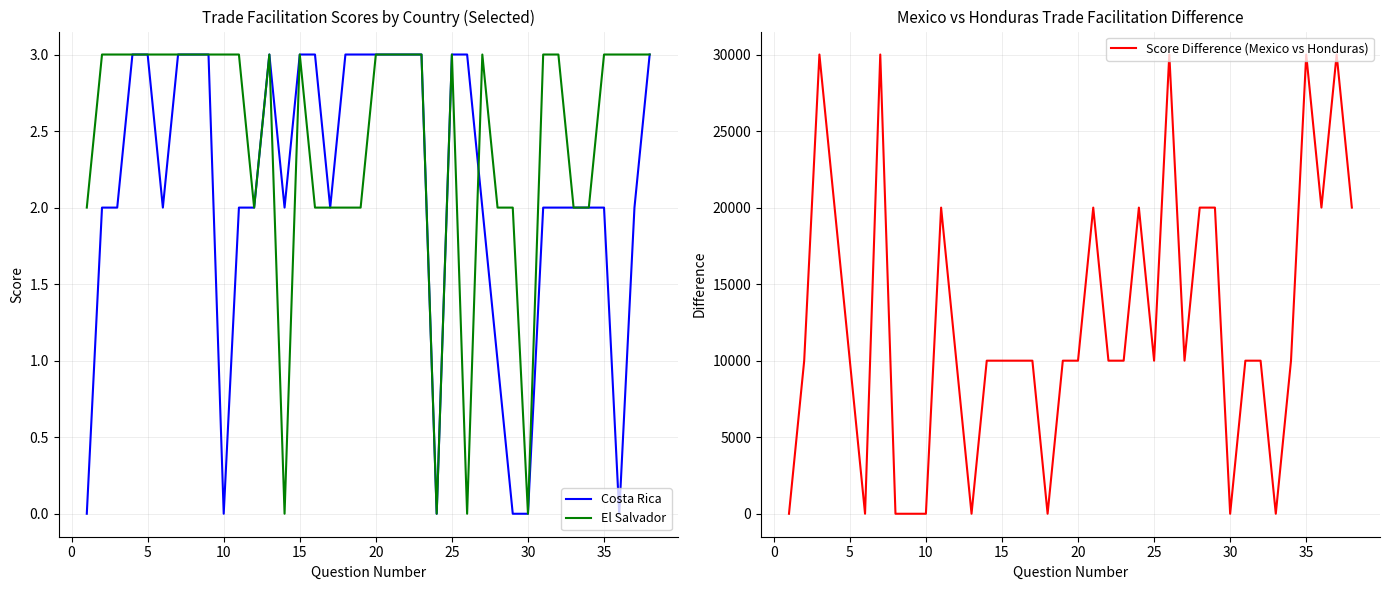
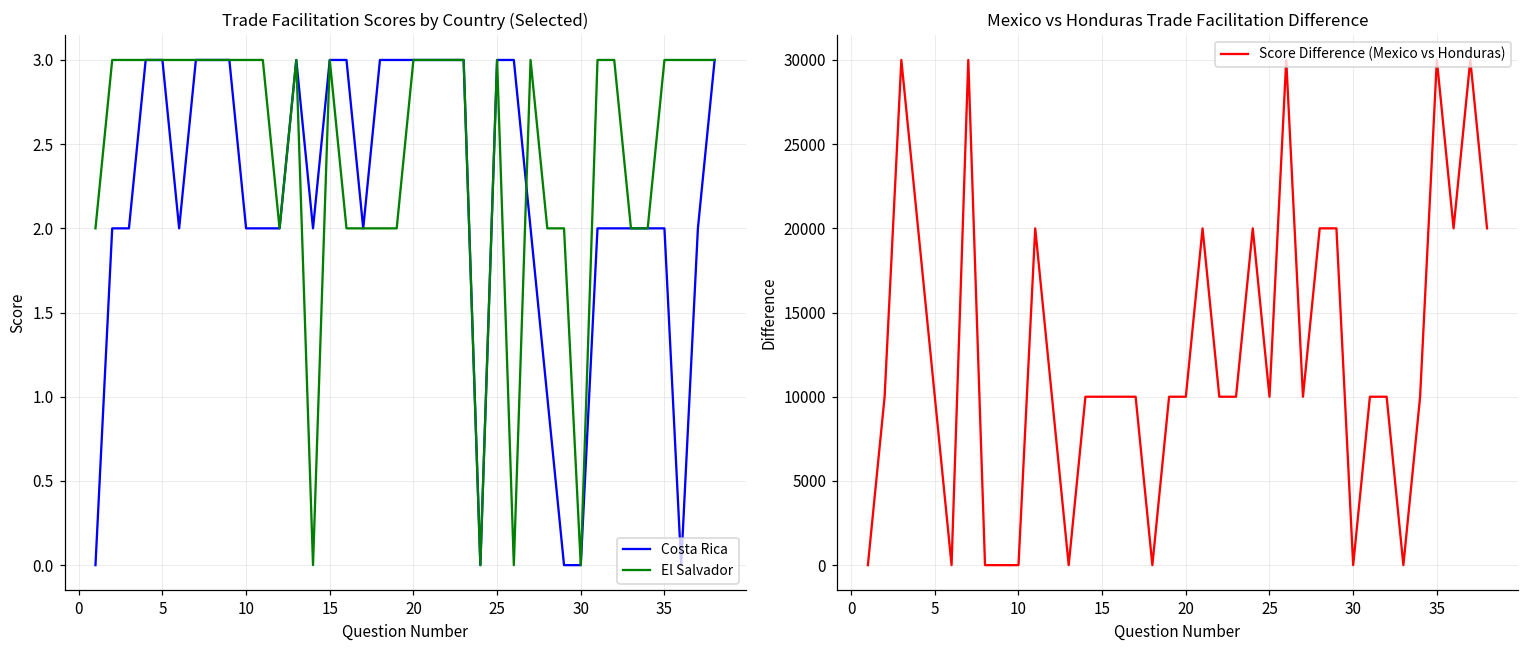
  {
    "Trade Facilitation Scores by Country (Selected)": {
      "Costa Rica": {
-       "10": 0,
+       "10": 2,
        "35": 2
      },
      "El Salvador": {
        "10": 3,
        "35": 3
      }
    },
    "Mexico vs Honduras Trade Facilitation Difference": {
      "5": 10000,
      "10": 0,
      "15": 10000,
      "20": 10000,
      "25": 10000,
      "30": 0
    }
  }
